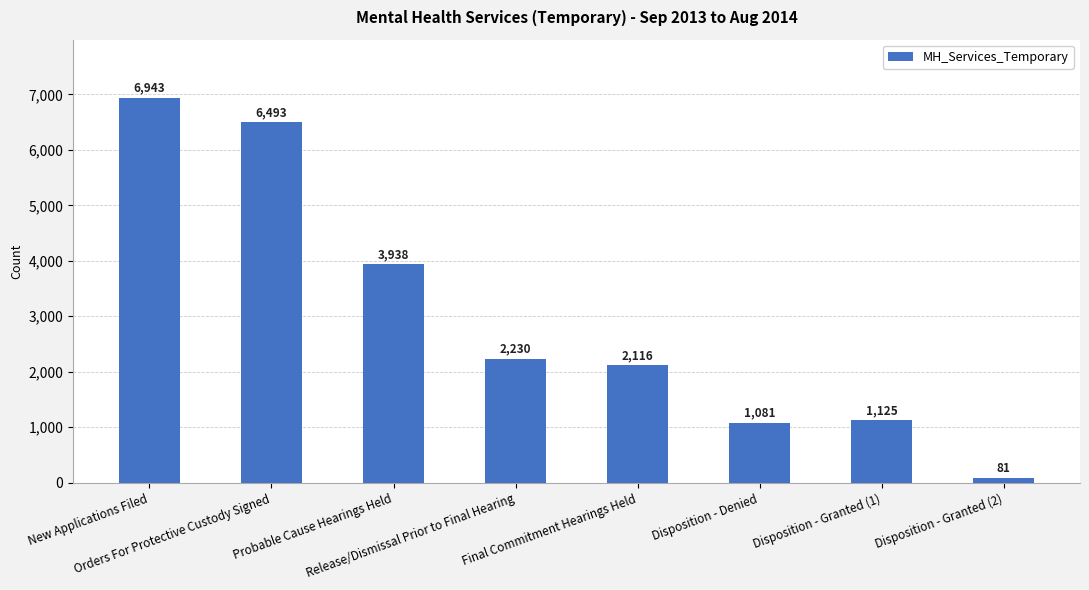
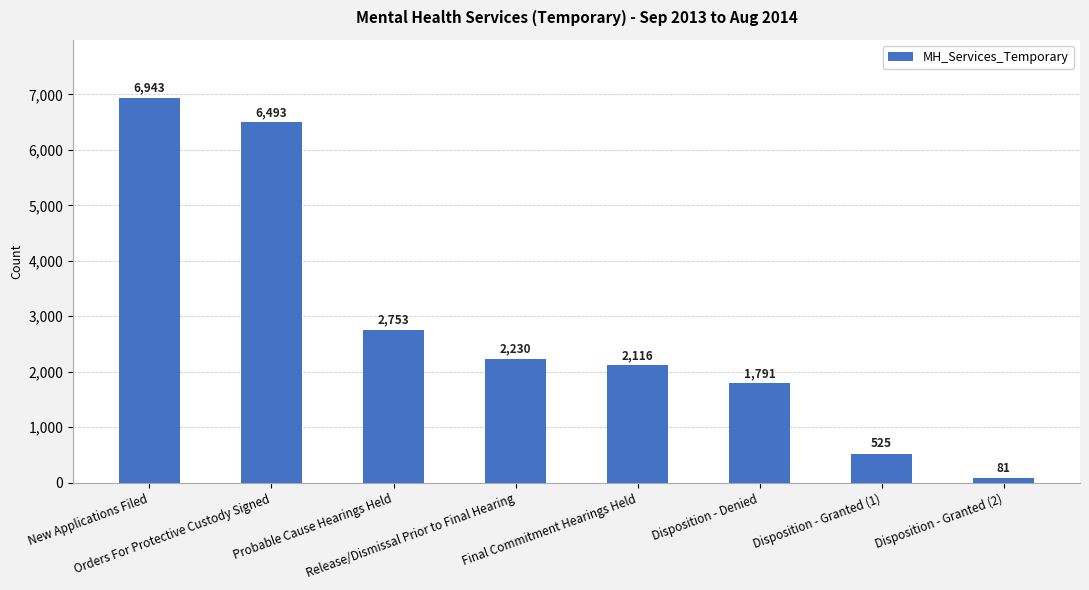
  {
    "New Applications Filed": "6,943",
    "Orders For Protective Custody Signed": "6,493",
-   "Probable Cause Hearings Held": "3,938",
+   "Probable Cause Hearings Held": "2,753",
    "Release/Dismissal Prior to Final Hearing": "2,230",
    "Final Commitment Hearings Held": "2,116",
-   "Disposition - Denied": "1,081",
-   "Disposition - Granted (1)": "1,125",
+   "Disposition - Denied": "1,791",
+   "Disposition - Granted (1)": "525",
    "Disposition - Granted (2)": "81"
  }
